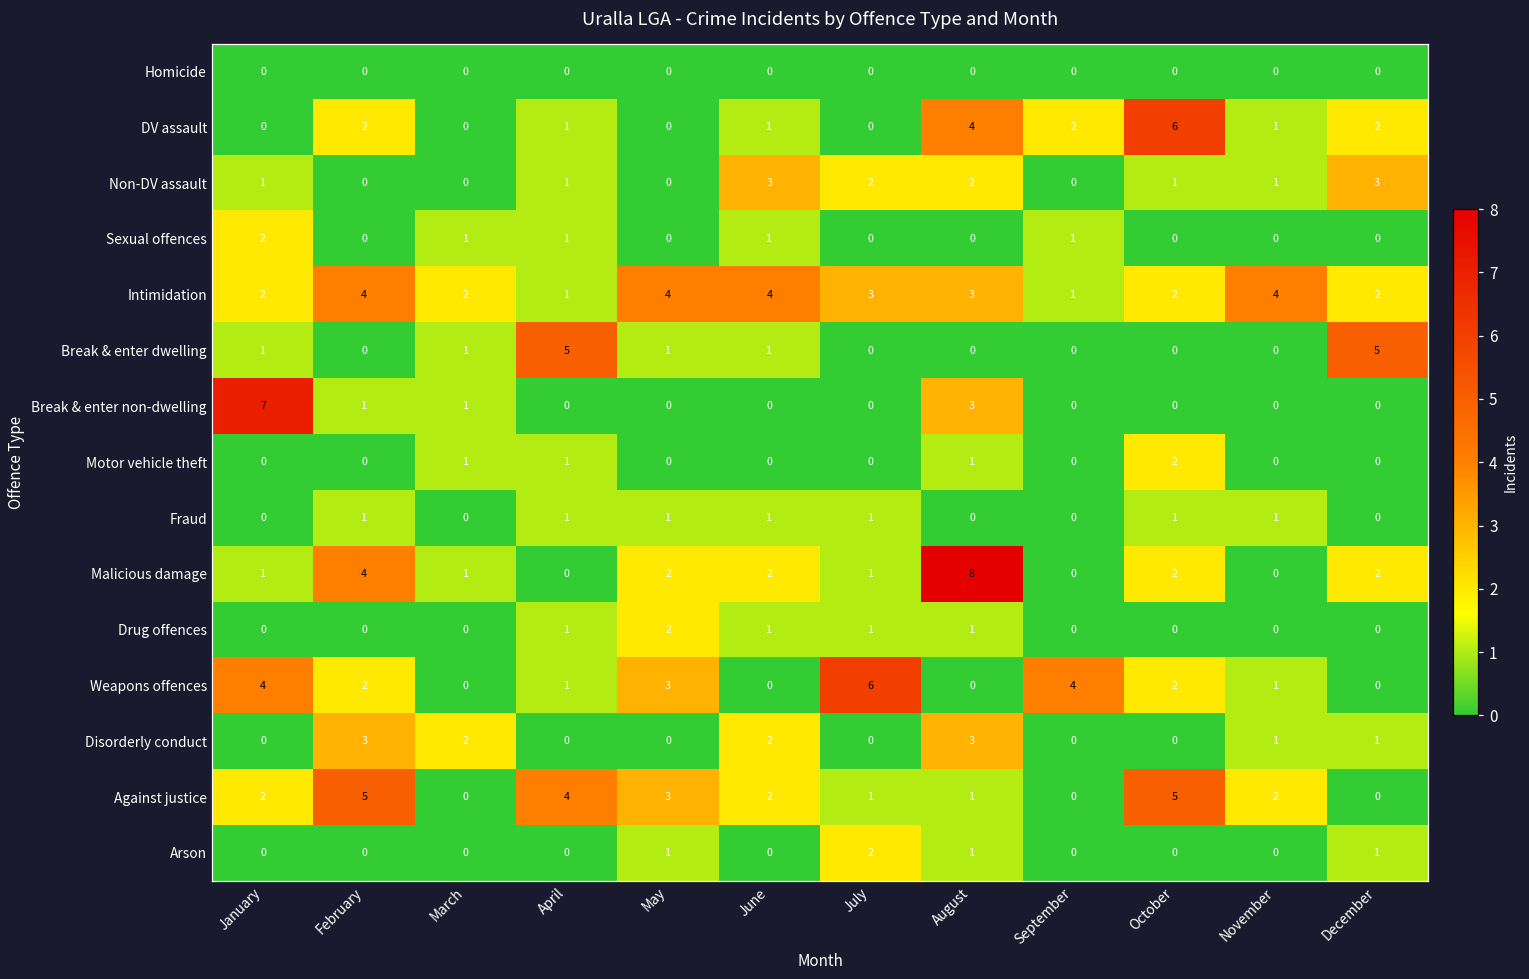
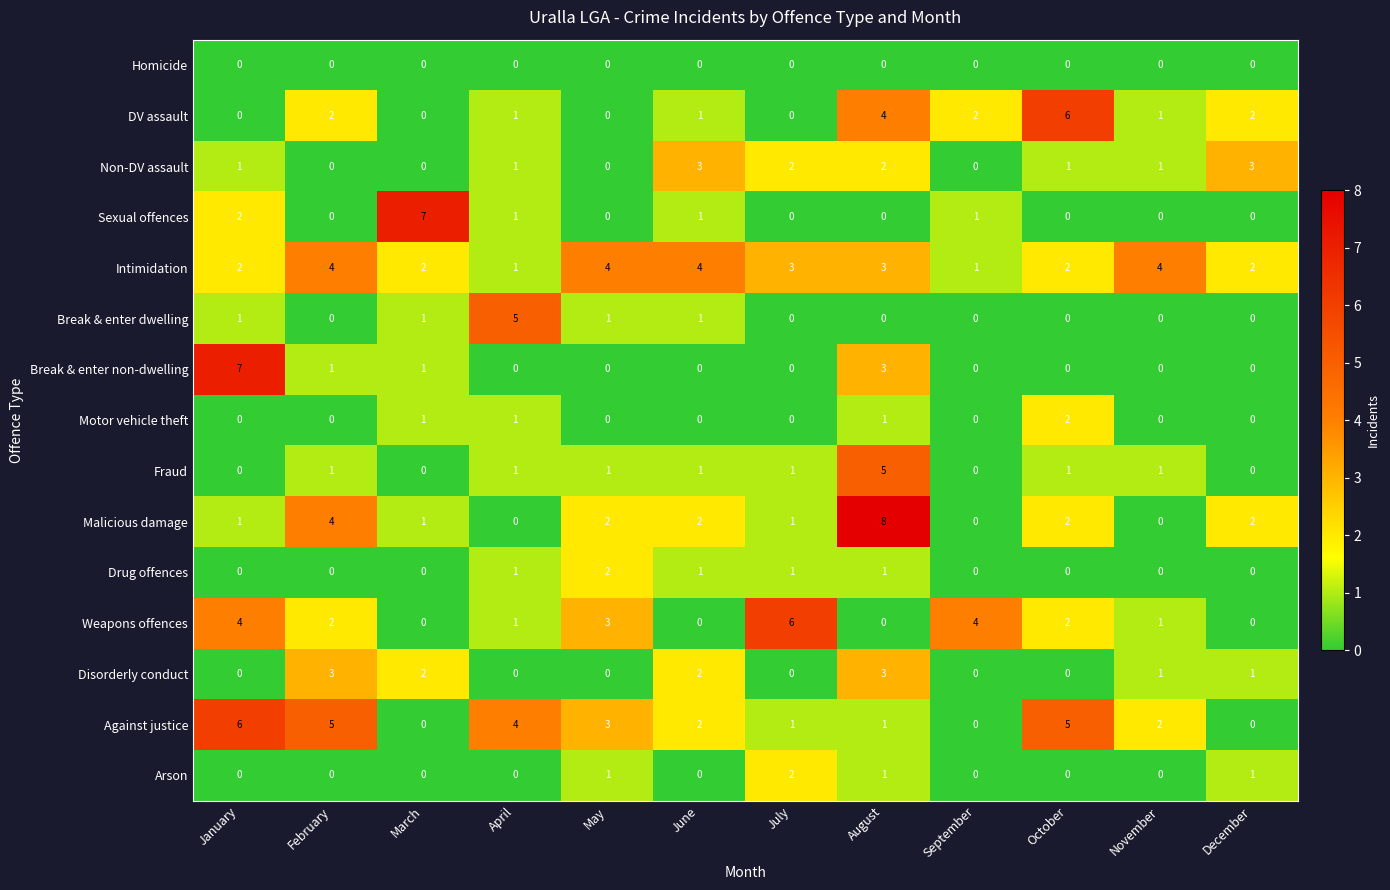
  {
    "Homicide": {
      "January": 0,
      "February": 0,
      "March": 0,
      "April": 0,
      "May": 0,
      "June": 0,
      "July": 0,
      "August": 0,
      "September": 0,
      "October": 0,
      "November": 0,
      "December": 0
    },
    "DV assault": {
      "January": 0,
      "February": 2,
      "March": 0,
      "April": 1,
      "May": 0,
      "June": 1,
      "July": 0,
      "August": 4,
      "September": 2,
      "October": 6,
      "November": 1,
      "December": 2
    },
    "Non-DV assault": {
      "January": 1,
      "February": 0,
      "March": 0,
      "April": 1,
      "May": 0,
      "June": 3,
      "July": 2,
      "August": 2,
      "September": 0,
      "October": 1,
      "November": 1,
      "December": 3
    },
    "Sexual offences": {
      "January": 2,
      "February": 0,
-     "March": 1,
+     "March": 7,
      "April": 1,
      "May": 0,
      "June": 1,
      "July": 0,
      "August": 0,
      "September": 1,
      "October": 0,
      "November": 0,
      "December": 0
    },
    "Intimidation": {
      "January": 2,
      "February": 4,
      "March": 2,
      "April": 1,
      "May": 4,
      "June": 4,
      "July": 3,
      "August": 3,
      "September": 1,
      "October": 2,
      "November": 4,
      "December": 2
    },
    "Break & enter dwelling": {
      "January": 1,
      "February": 0,
      "March": 1,
      "April": 5,
      "May": 1,
      "June": 1,
      "July": 0,
      "August": 0,
      "September": 0,
      "October": 0,
      "November": 0,
-     "December": 5
+     "December": 0
    },
    "Break & enter non-dwelling": {
      "January": 7,
      "February": 1,
      "March": 1,
      "April": 0,
      "May": 0,
      "June": 0,
      "July": 0,
      "August": 3,
      "September": 0,
      "October": 0,
      "November": 0,
      "December": 0
    },
    "Motor vehicle theft": {
      "January": 0,
      "February": 0,
      "March": 1,
      "April": 1,
      "May": 0,
      "June": 0,
      "July": 0,
      "August": 1,
      "September": 0,
      "October": 2,
      "November": 0,
      "December": 0
    },
    "Fraud": {
      "January": 0,
      "February": 1,
      "March": 0,
      "April": 1,
      "May": 1,
      "June": 1,
      "July": 1,
-     "August": 0,
+     "August": 5,
      "September": 0,
      "October": 1,
      "November": 1,
      "December": 0
    },
    "Malicious damage": {
      "January": 1,
      "February": 4,
      "March": 1,
      "April": 0,
      "May": 2,
      "June": 2,
      "July": 1,
      "August": 8,
      "September": 0,
      "October": 2,
      "November": 0,
      "December": 2
    },
    "Drug offences": {
      "January": 0,
      "February": 0,
      "March": 0,
      "April": 1,
      "May": 2,
      "June": 1,
      "July": 1,
      "August": 1,
      "September": 0,
      "October": 0,
      "November": 0,
      "December": 0
    },
    "Weapons offences": {
      "January": 4,
      "February": 2,
      "March": 0,
      "April": 1,
      "May": 3,
      "June": 0,
      "July": 6,
      "August": 0,
      "September": 4,
      "October": 2,
      "November": 1,
      "December": 0
    },
    "Disorderly conduct": {
      "January": 0,
      "February": 3,
      "March": 2,
      "April": 0,
      "May": 0,
      "June": 2,
      "July": 0,
      "August": 3,
      "September": 0,
      "October": 0,
      "November": 1,
      "December": 1
    },
    "Against justice": {
-     "January": 2,
+     "January": 6,
      "February": 5,
      "March": 0,
      "April": 4,
      "May": 3,
      "June": 2,
      "July": 1,
      "August": 1,
      "September": 0,
      "October": 5,
      "November": 2,
      "December": 0
    },
    "Arson": {
      "January": 0,
      "February": 0,
      "March": 0,
      "April": 0,
      "May": 1,
      "June": 0,
      "July": 2,
      "August": 1,
      "September": 0,
      "October": 0,
      "November": 0,
      "December": 1
    }
  }
